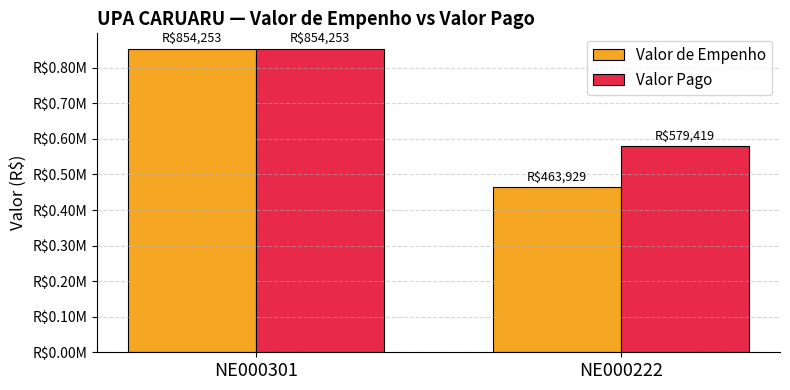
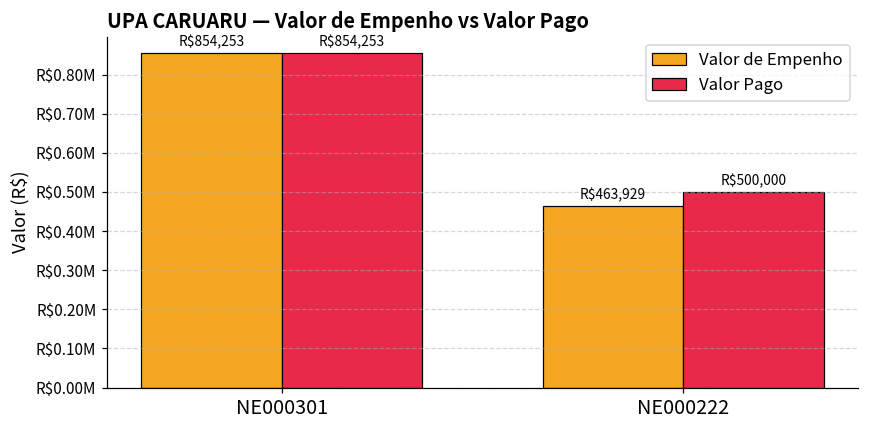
  {
    "Valor de Empenho": {
      "NE000301": "$854,253",
      "NE000222": "$463,929"
    },
    "Valor Pago": {
      "NE000301": "$854,253",
-     "NE000222": "$579,419"
+     "NE000222": "$500,000"
    }
  }
